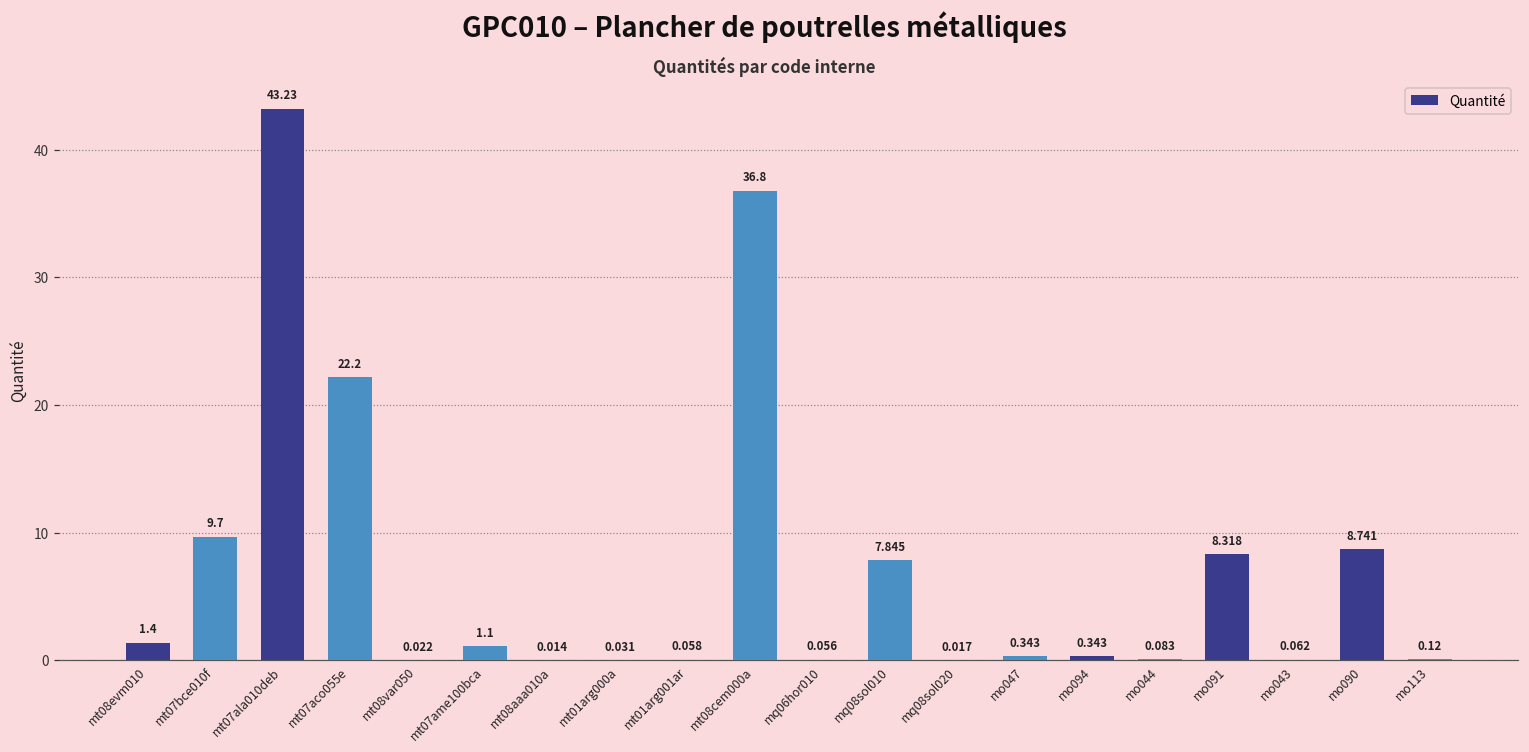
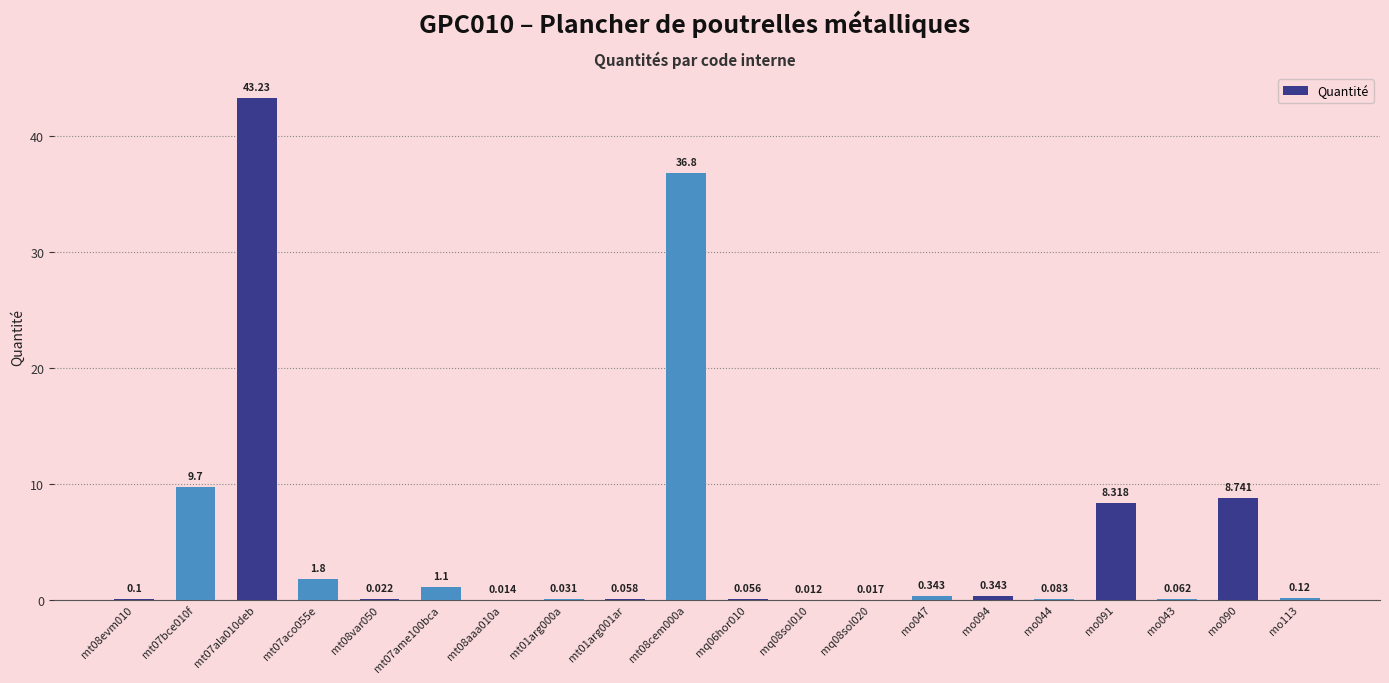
  {
-   "mt08evm010": 1.4,
+   "mt08evm010": 0.1,
    "mt07bce010f": 9.7,
    "mt07ala010deb": 43.23,
-   "mt07aco055e": 22.2,
+   "mt07aco055e": 1.8,
    "mt08var050": 0.022,
    "mt07ame100bca": 1.1,
    "mt08aaa010a": 0.014,
    "mt01arg000a": 0.031,
    "mt01arg001ar": 0.058,
    "mt08cem000a": 36.8,
    "mq06hor010": 0.056,
-   "mq08sol010": 7.845,
+   "mq08sol010": 0.012,
    "mq08sol020": 0.017,
    "mo047": 0.343,
    "mo094": 0.343,
    "mo044": 0.083,
    "mo091": 8.318,
    "mo043": 0.062,
    "mo090": 8.741,
    "mo113": 0.12
  }
